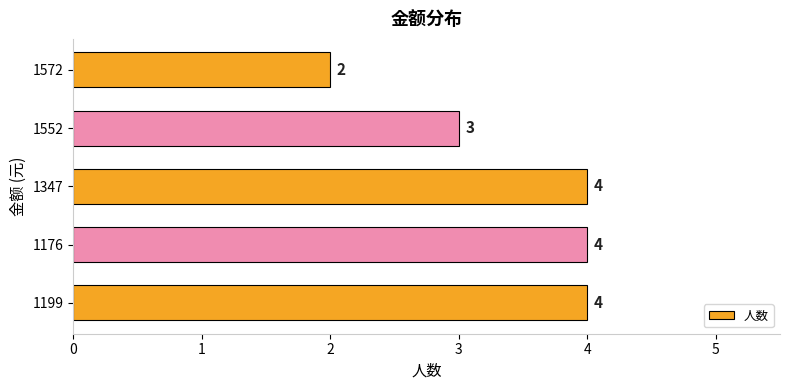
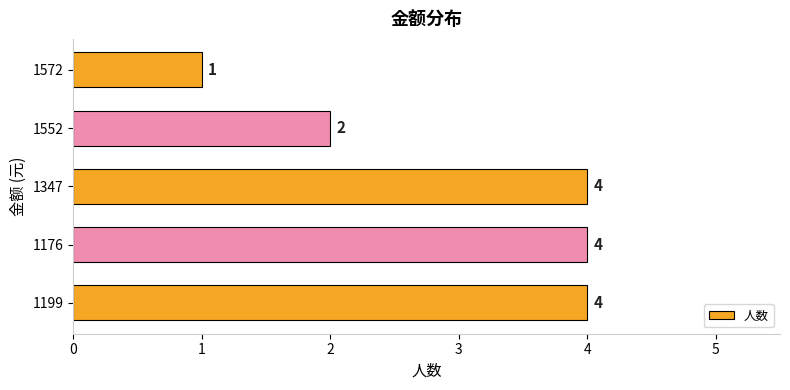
  {
-   "1572": 2,
-   "1552": 3,
+   "1572": 1,
+   "1552": 2,
    "1347": 4,
    "1176": 4,
    "1199": 4
  }
